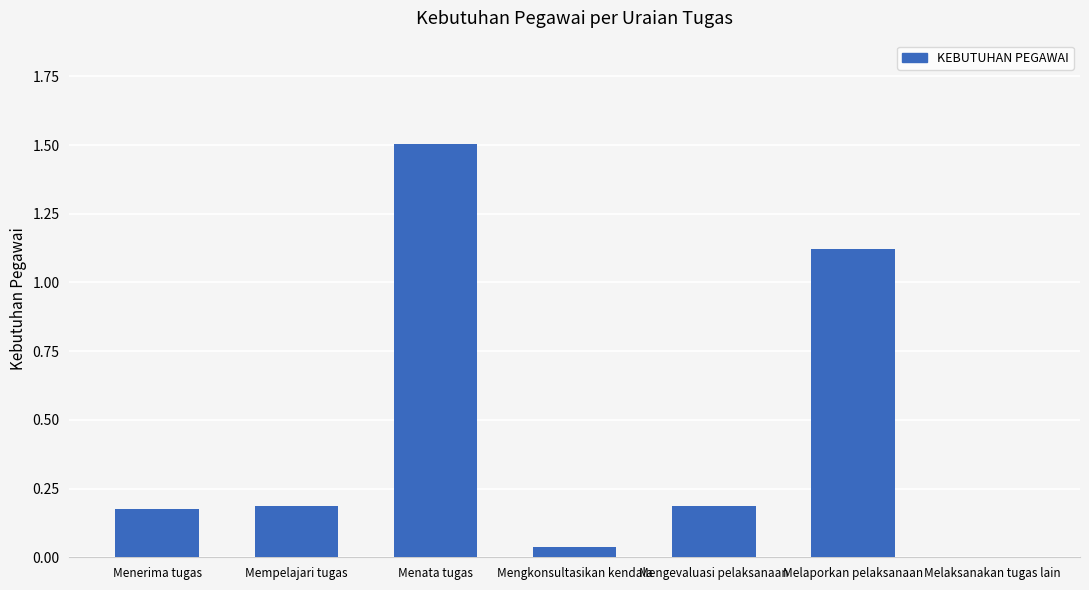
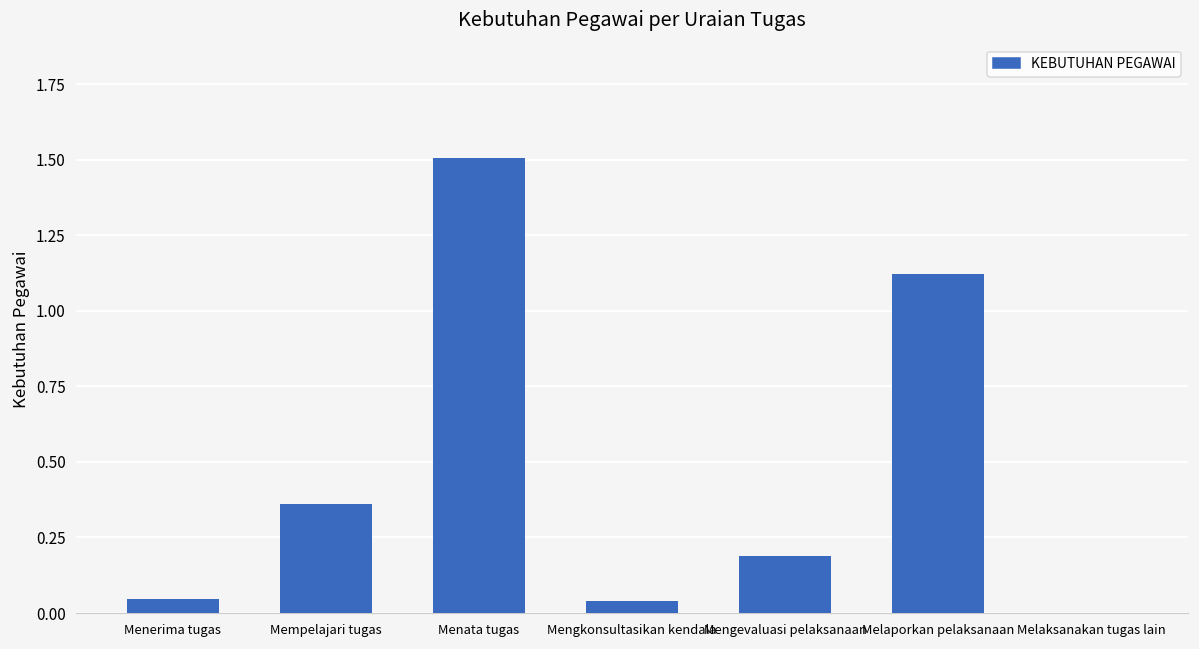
  {
-   "Menerima tugas": 0.18,
-   "Mempelajari tugas": 0.19,
+   "Menerima tugas": 0.05,
+   "Mempelajari tugas": 0.36,
    "Menata tugas": 1.50,
    "Mengkonsultasikan kendala": 0.04,
    "Mengevaluasi pelaksanaan": 0.19,
    "Melaporkan pelaksanaan": 1.12,
    "Melaksanakan tugas lain": 0.00
  }
